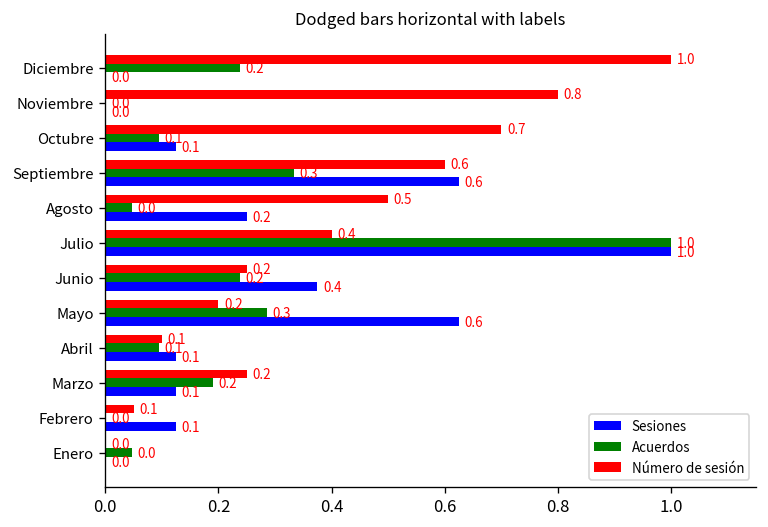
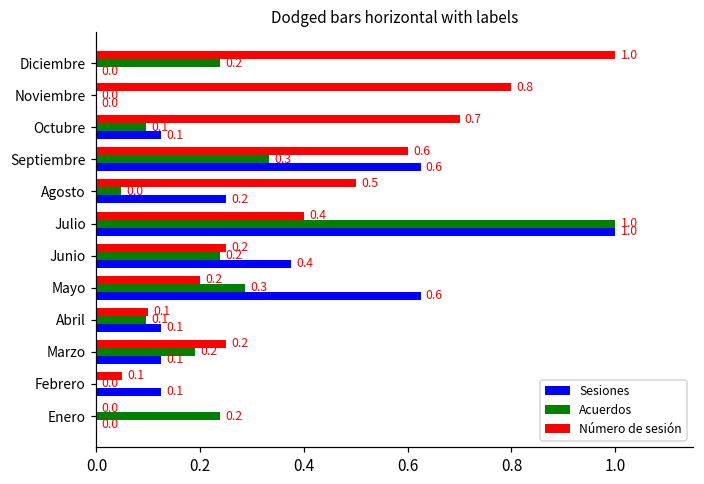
  {
    "Sesiones": {
      "Diciembre": 0.0,
      "Octubre": 0.1,
      "Septiembre": 0.6,
      "Agosto": 0.2,
      "Junio": 0.4,
      "Mayo": 0.6,
      "Abril": 0.1,
      "Marzo": 0.1,
      "Febrero": 0.1
    },
    "Acuerdos": {
      "Diciembre": 0.2,
      "Septiembre": 0.3,
      "Agosto": 0.0,
      "Mayo": 0.3,
      "Marzo": 0.2,
-     "Enero": 0.0
+     "Enero": 0.2
    },
    "Número de sesión": {
      "Diciembre": 1.0,
      "Noviembre": 0.8,
      "Octubre": 0.7,
      "Septiembre": 0.6,
      "Agosto": 0.5,
      "Julio": 0.4,
      "Mayo": 0.2,
      "Marzo": 0.2,
      "Febrero": 0.1
    }
  }
